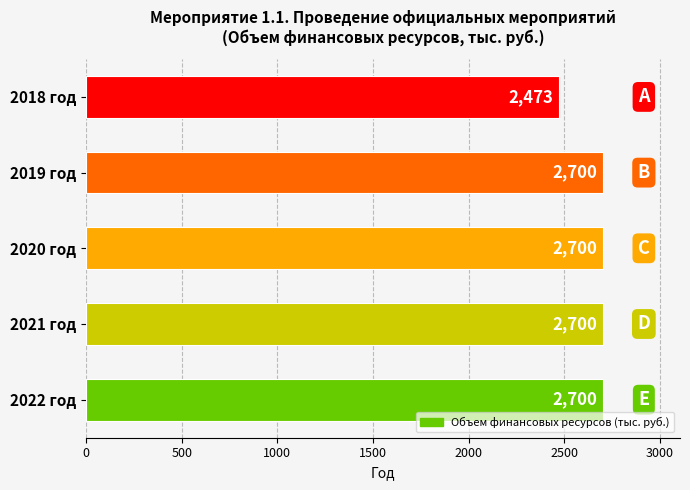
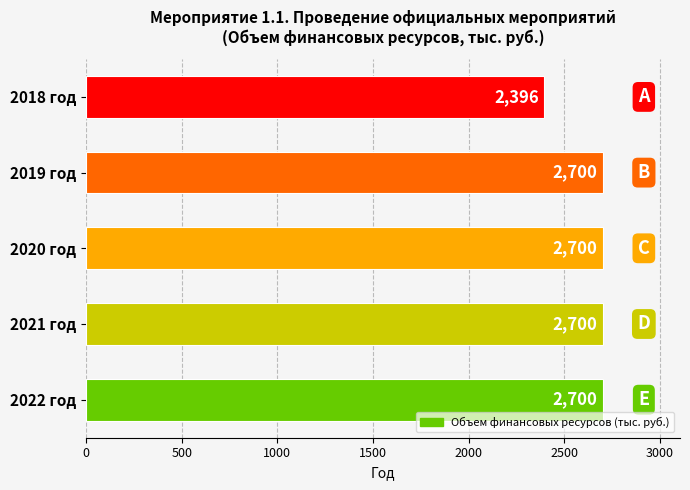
  {
-   "2018 год": "2,473",
+   "2018 год": "2,396",
    "2019 год": "2,700",
    "2020 год": "2,700",
    "2021 год": "2,700",
    "2022 год": "2,700"
  }
